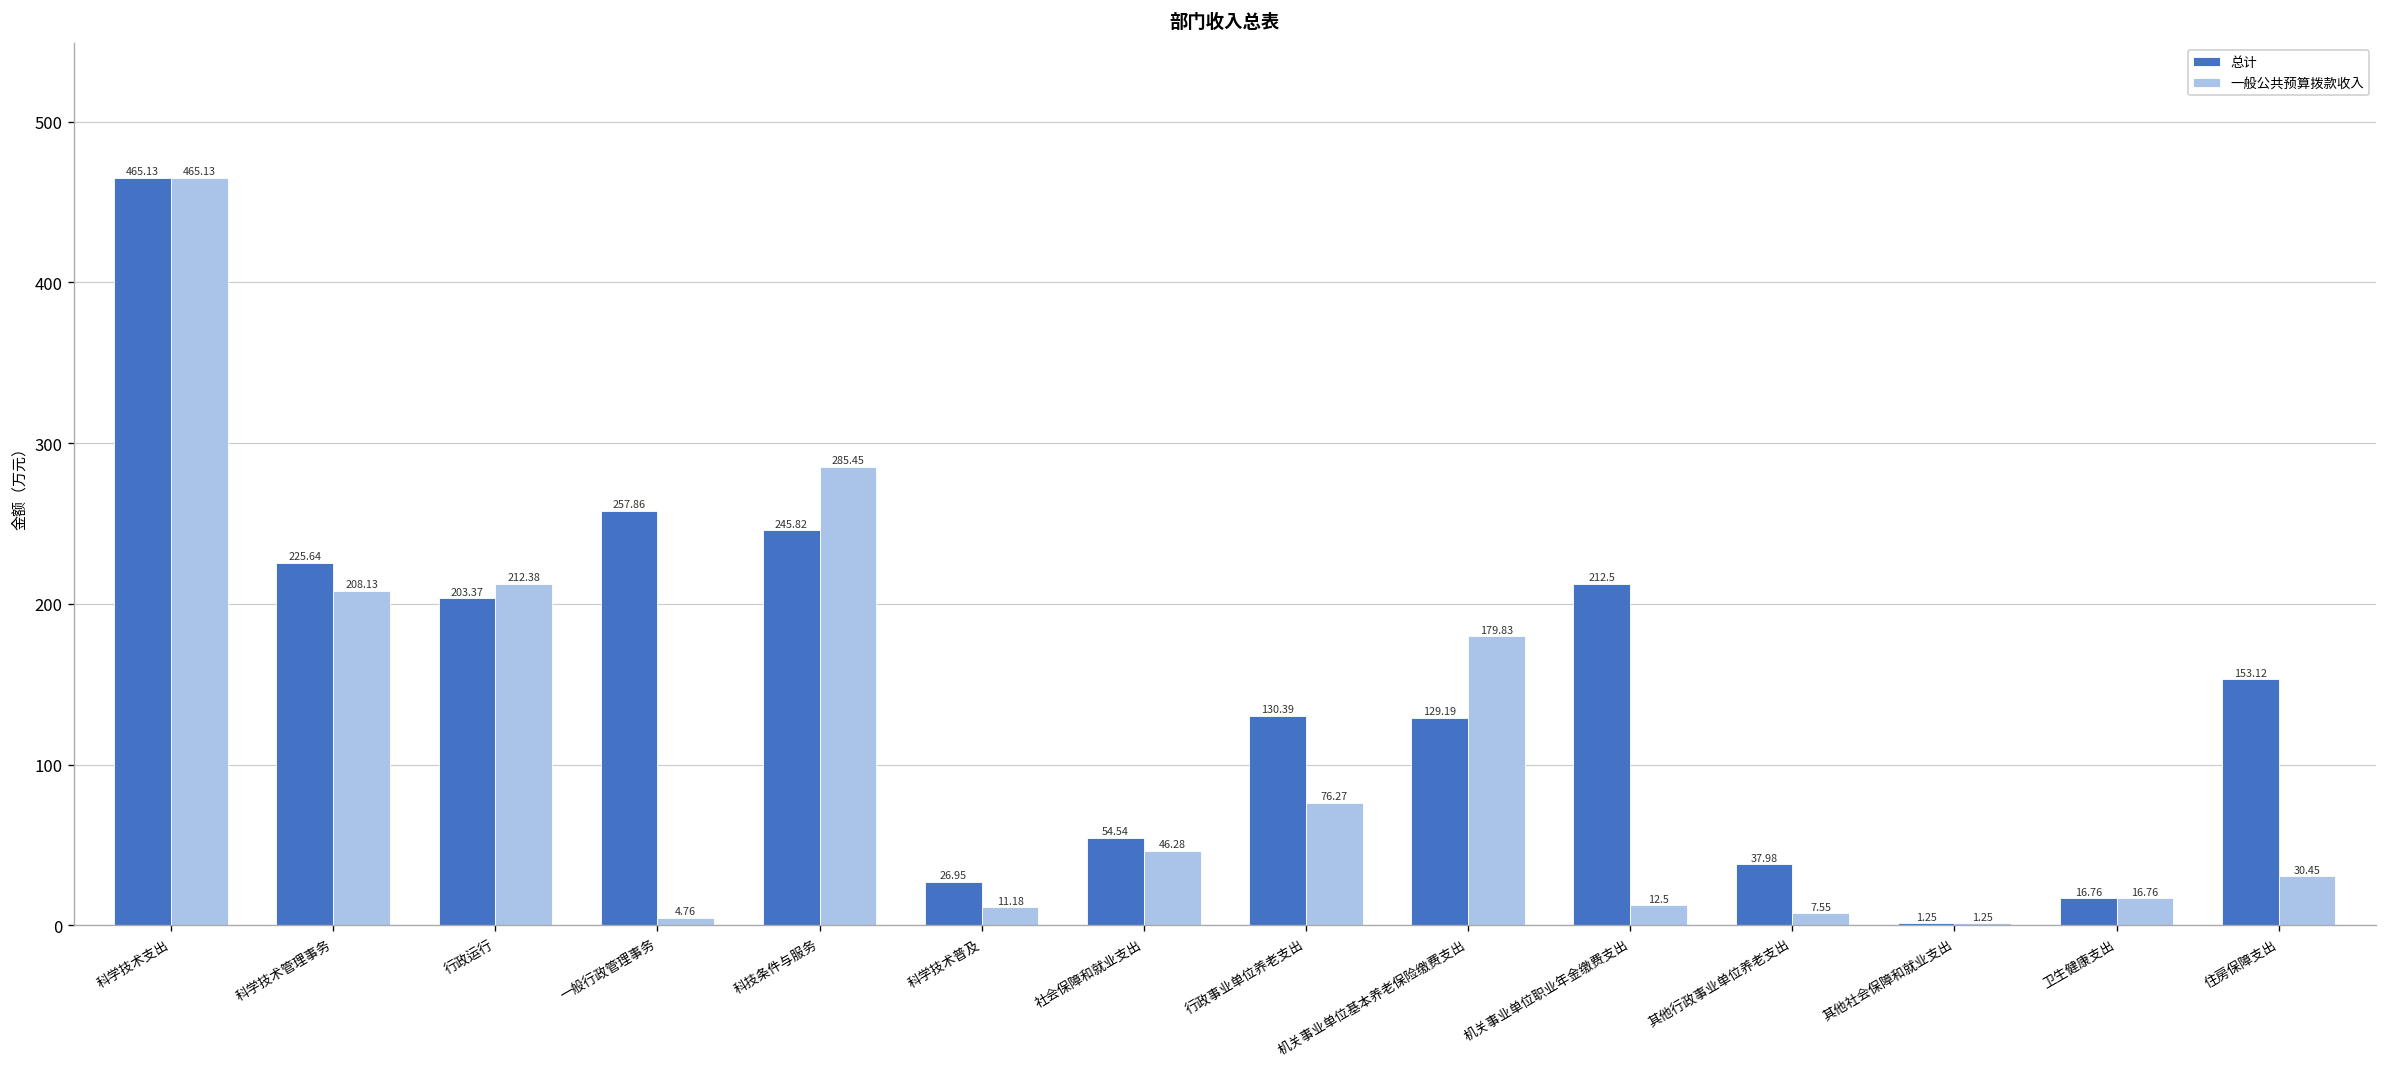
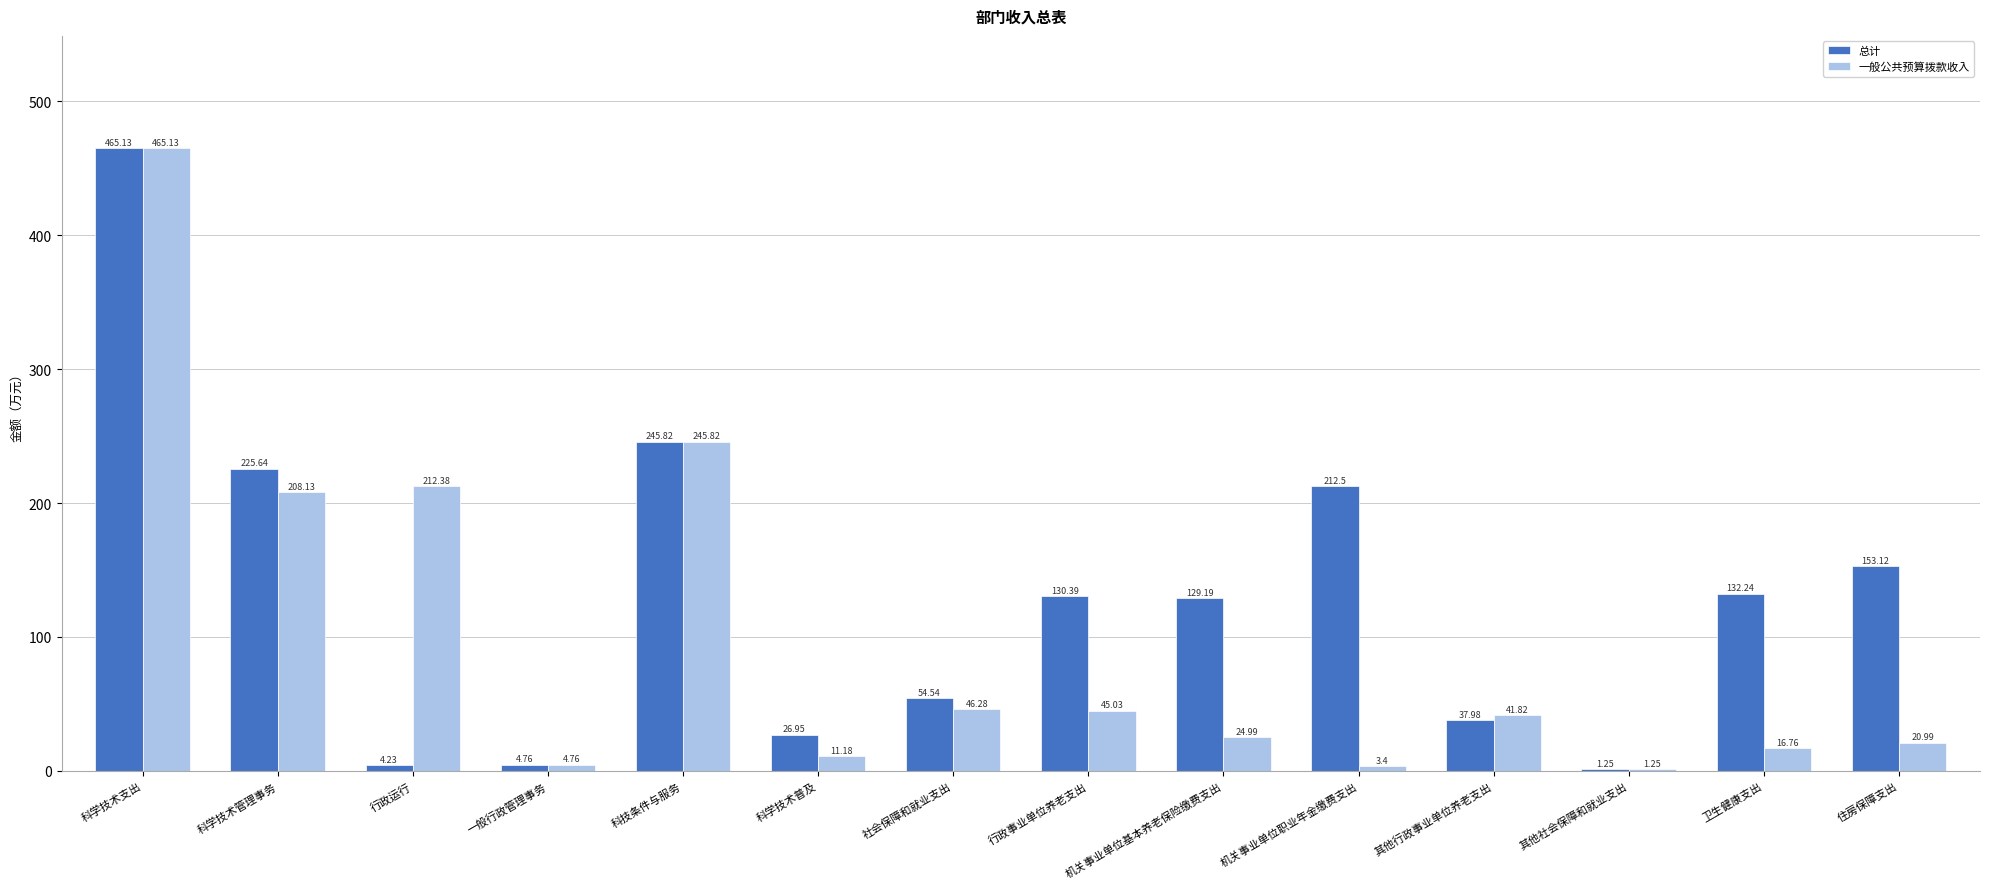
  {
    "总计": {
      "科学技术支出": 465.13,
      "科学技术管理事务": 225.64,
-     "行政运行": 203.37,
-     "一般行政管理事务": 257.86,
+     "行政运行": 4.23,
+     "一般行政管理事务": 4.76,
      "科技条件与服务": 245.82,
      "科学技术普及": 26.95,
      "社会保障和就业支出": 54.54,
      "行政事业单位养老支出": 130.39,
      "机关事业单位基本养老保险缴费支出": 129.19,
      "机关事业单位职业年金缴费支出": 212.5,
      "其他行政事业单位养老支出": 37.98,
      "其他社会保障和就业支出": 1.25,
-     "卫生健康支出": 16.76,
+     "卫生健康支出": 132.24,
      "住房保障支出": 153.12
    },
    "一般公共预算拨款收入": {
      "科学技术支出": 465.13,
      "科学技术管理事务": 208.13,
      "行政运行": 212.38,
      "一般行政管理事务": 4.76,
-     "科技条件与服务": 285.45,
+     "科技条件与服务": 245.82,
      "科学技术普及": 11.18,
      "社会保障和就业支出": 46.28,
-     "行政事业单位养老支出": 76.27,
-     "机关事业单位基本养老保险缴费支出": 179.83,
-     "机关事业单位职业年金缴费支出": 12.5,
-     "其他行政事业单位养老支出": 7.55,
+     "行政事业单位养老支出": 45.03,
+     "机关事业单位基本养老保险缴费支出": 24.99,
+     "机关事业单位职业年金缴费支出": 3.4,
+     "其他行政事业单位养老支出": 41.82,
      "其他社会保障和就业支出": 1.25,
      "卫生健康支出": 16.76,
-     "住房保障支出": 30.45
+     "住房保障支出": 20.99
    }
  }
